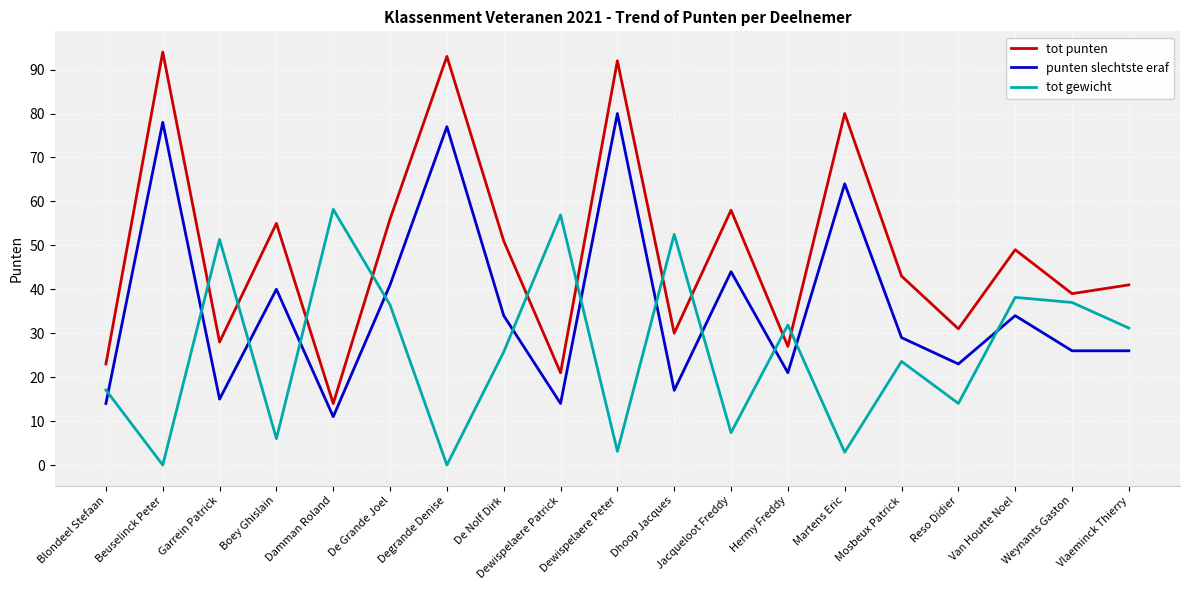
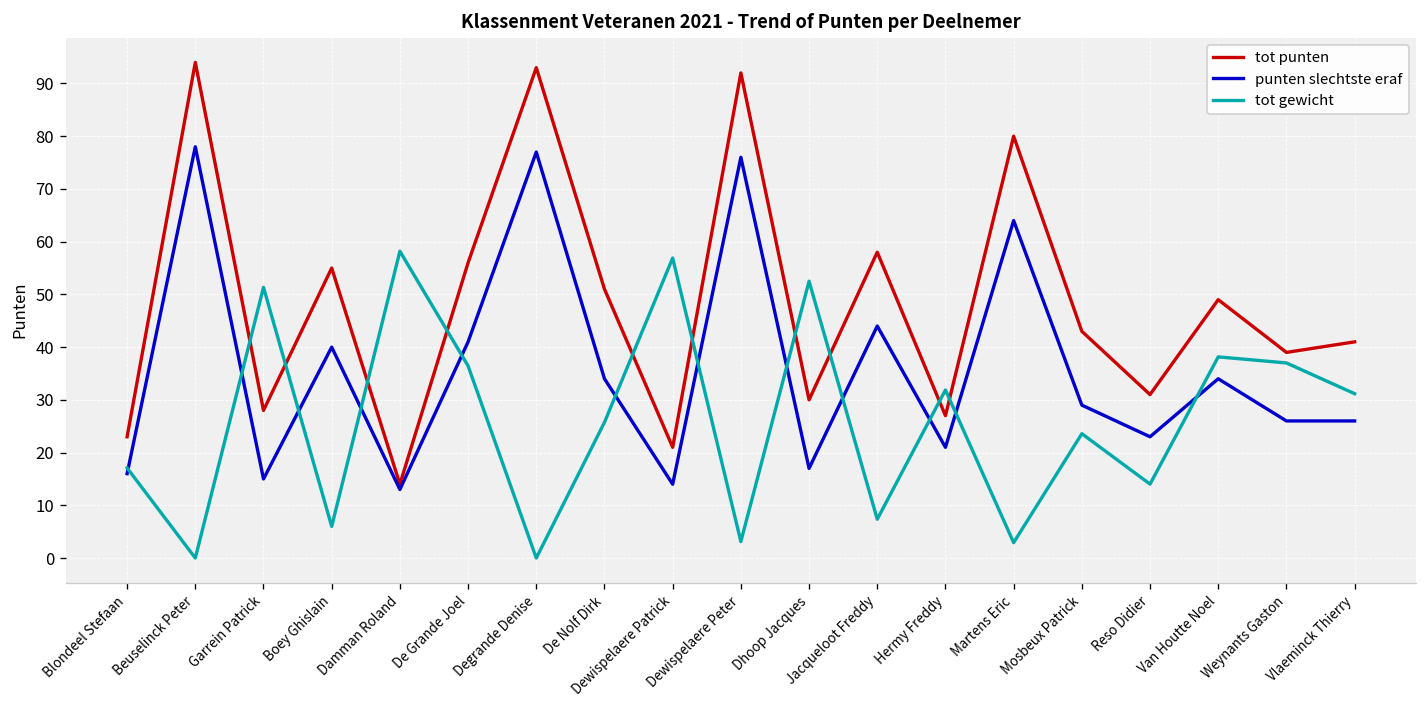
  {
    "tot punten": {
      "Blondeel Stefaan": 23,
      "Beuselinck Peter": 94,
      "Garrein Patrick": 28,
      "Boey Ghislain": 55,
      "Damman Roland": 14,
      "De Grande Joel": 56,
      "Degrande Denise": 93,
      "De Nolf Dirk": 51,
      "Dewispelaere Patrick": 21,
      "Dewispelaere Peter": 92,
      "Dhoop Jacques": 30,
      "Jacqueloot Freddy": 58,
      "Hermy Freddy": 27,
      "Martens Eric": 80,
      "Mosbeux Patrick": 43,
      "Reso Didier": 31,
      "Van Houtte Noel": 49,
      "Weynants Gaston": 39,
      "Vlaeminck Thierry": 41
    },
    "punten slechtste eraf": {
-     "Blondeel Stefaan": 14,
+     "Blondeel Stefaan": 16,
      "Beuselinck Peter": 78,
      "Garrein Patrick": 15,
      "Boey Ghislain": 40,
-     "Damman Roland": 11,
+     "Damman Roland": 13,
      "De Grande Joel": 41,
      "Degrande Denise": 77,
      "De Nolf Dirk": 34,
      "Dewispelaere Patrick": 14,
-     "Dewispelaere Peter": 80,
+     "Dewispelaere Peter": 76,
      "Dhoop Jacques": 17,
      "Jacqueloot Freddy": 44,
      "Hermy Freddy": 21,
      "Martens Eric": 64,
      "Mosbeux Patrick": 29,
      "Reso Didier": 23,
      "Van Houtte Noel": 34,
      "Weynants Gaston": 26,
      "Vlaeminck Thierry": 26
    },
    "tot gewicht": {
      "Blondeel Stefaan": 17,
      "Beuselinck Peter": 0,
      "Garrein Patrick": 51,
      "Boey Ghislain": 6,
      "Damman Roland": 58,
      "De Grande Joel": 36,
      "Degrande Denise": 0,
      "De Nolf Dirk": 26,
      "Dewispelaere Patrick": 57,
      "Dewispelaere Peter": 3,
      "Dhoop Jacques": 53,
      "Jacqueloot Freddy": 7,
      "Hermy Freddy": 32,
      "Martens Eric": 3,
      "Mosbeux Patrick": 24,
      "Reso Didier": 14,
      "Van Houtte Noel": 38,
      "Weynants Gaston": 37,
      "Vlaeminck Thierry": 31
    }
  }
